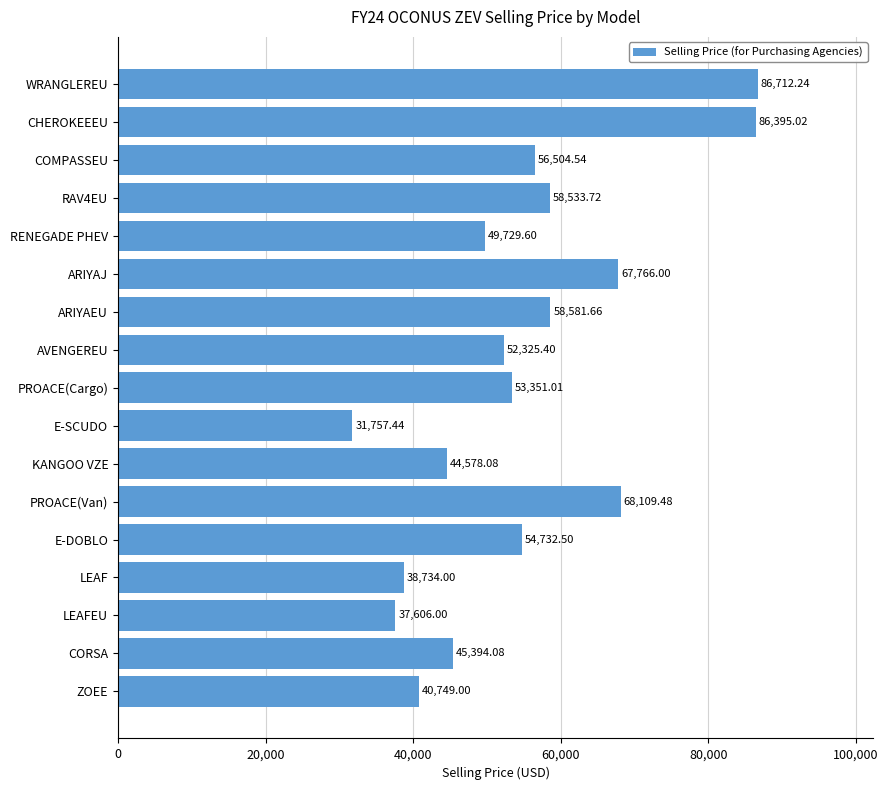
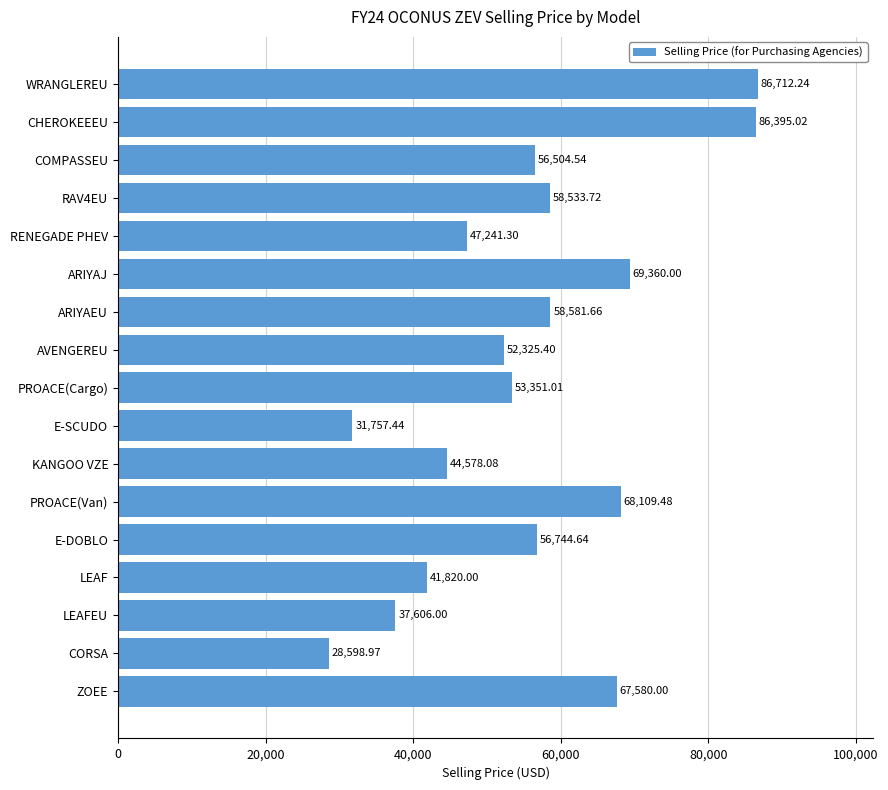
  {
    "WRANGLEREU": "86,712.24",
    "CHEROKEEEU": "86,395.02",
    "COMPASSEU": "56,504.54",
    "RAV4EU": "58,533.72",
-   "RENEGADE PHEV": "49,729.60",
-   "ARIYAJ": "67,766.00",
+   "RENEGADE PHEV": "47,241.30",
+   "ARIYAJ": "69,360.00",
    "ARIYAEU": "58,581.66",
    "AVENGEREU": "52,325.40",
    "PROACE(Cargo)": "53,351.01",
    "E-SCUDO": "31,757.44",
    "KANGOO VZE": "44,578.08",
    "PROACE(Van)": "68,109.48",
-   "E-DOBLO": "54,732.50",
-   "LEAF": "38,734.00",
+   "E-DOBLO": "56,744.64",
+   "LEAF": "41,820.00",
    "LEAFEU": "37,606.00",
-   "CORSA": "45,394.08",
-   "ZOEE": "40,749.00"
+   "CORSA": "28,598.97",
+   "ZOEE": "67,580.00"
  }
